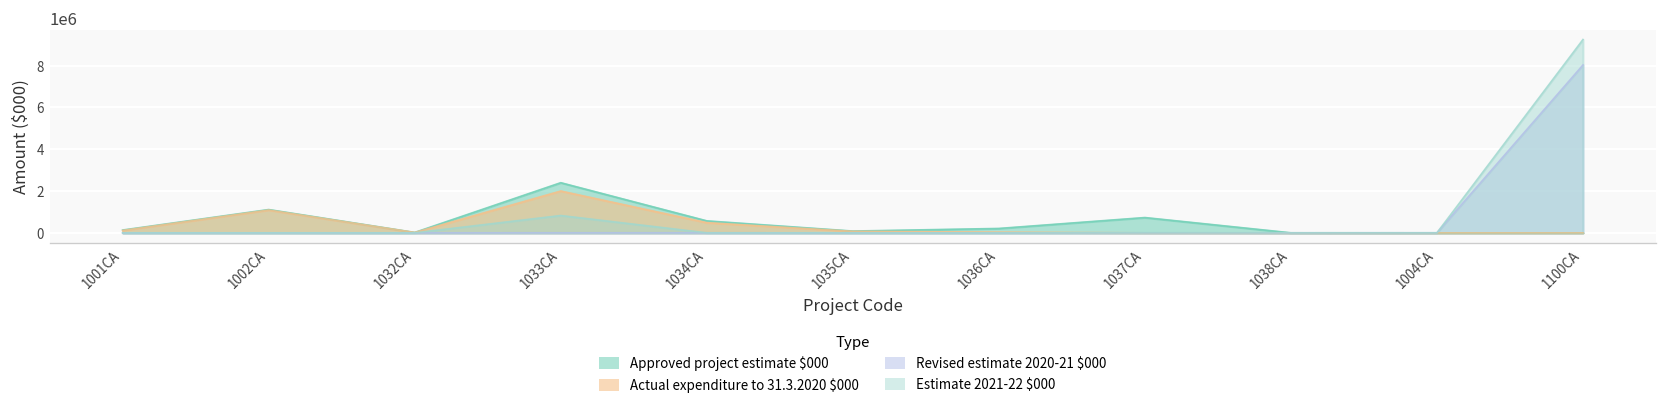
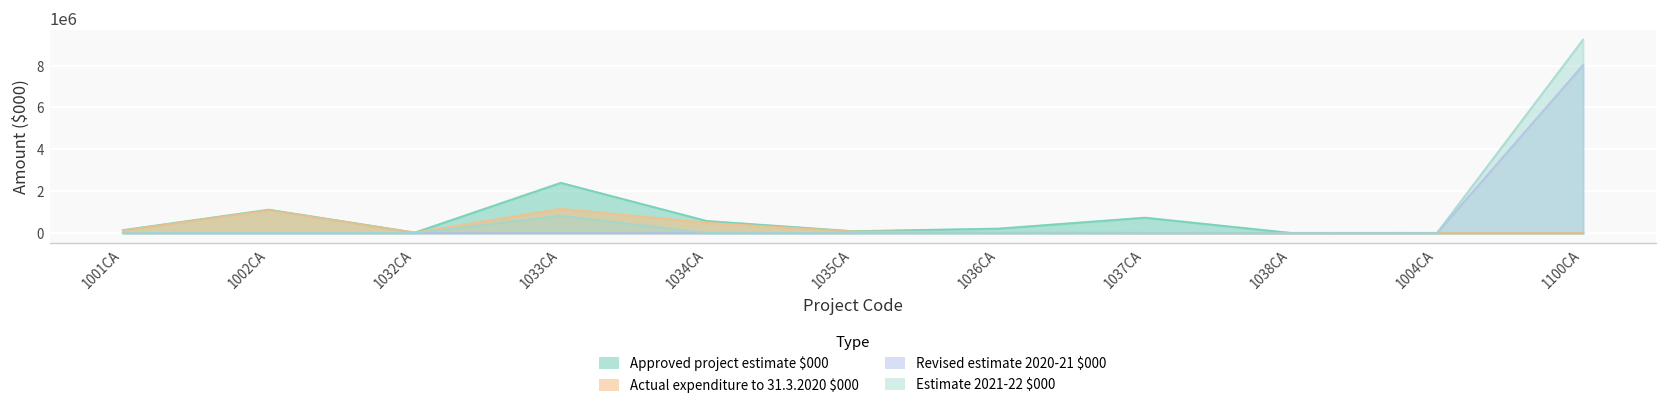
  {
    "Actual expenditure to 31.3.2020 $000": {
-     "1033CA": 2000000
+     "1033CA": 1200000
    }
  }
